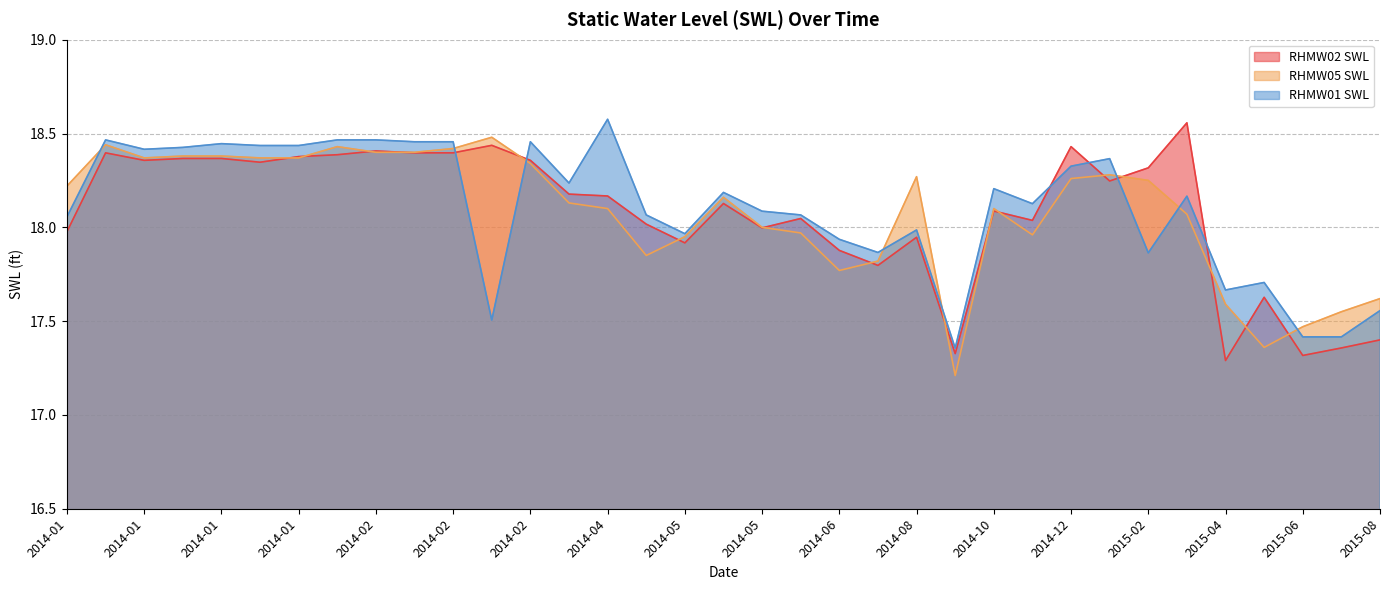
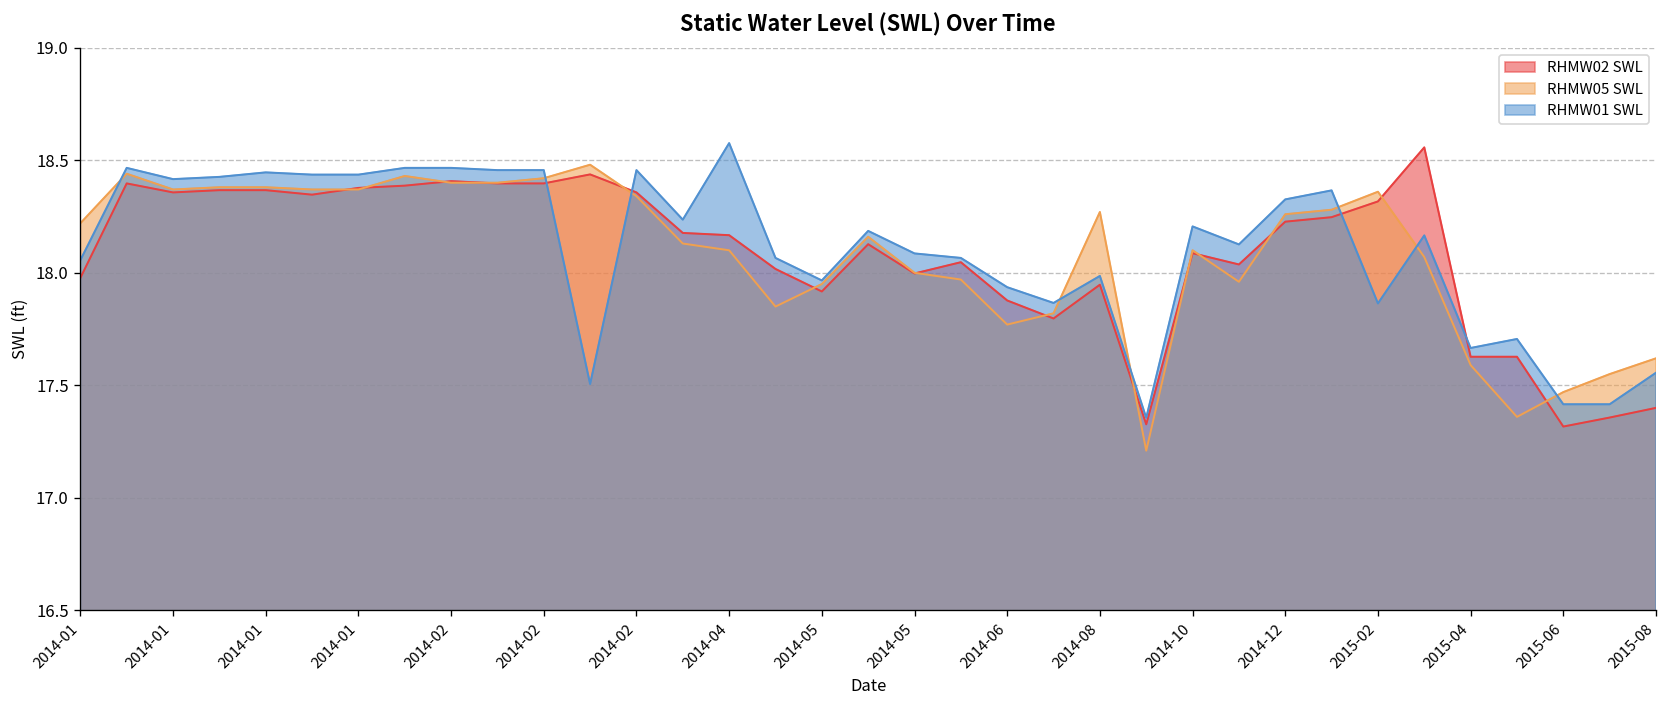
  {
    "RHMW02 SWL": {
      "2014-08": 17.95,
-     "2014-12": 18.43,
+     "2014-12": 18.23,
      "2015-02": 18.32,
-     "2015-04": 17.29,
+     "2015-04": 17.63,
      "2015-06": 17.32,
      "2015-08": 17.40
    },
    "RHMW05 SWL": {
      "2014-08": 18.27,
      "2014-12": 18.26,
-     "2015-02": 18.25,
+     "2015-02": 18.36,
      "2015-04": 17.59,
      "2015-06": 17.47,
      "2015-08": 17.62
    },
    "RHMW01 SWL": {
      "2014-08": 17.99,
      "2014-10": 18.21,
      "2014-12": 18.33,
      "2015-02": 17.86,
      "2015-04": 17.67,
      "2015-06": 17.42,
      "2015-08": 17.56
    }
  }
